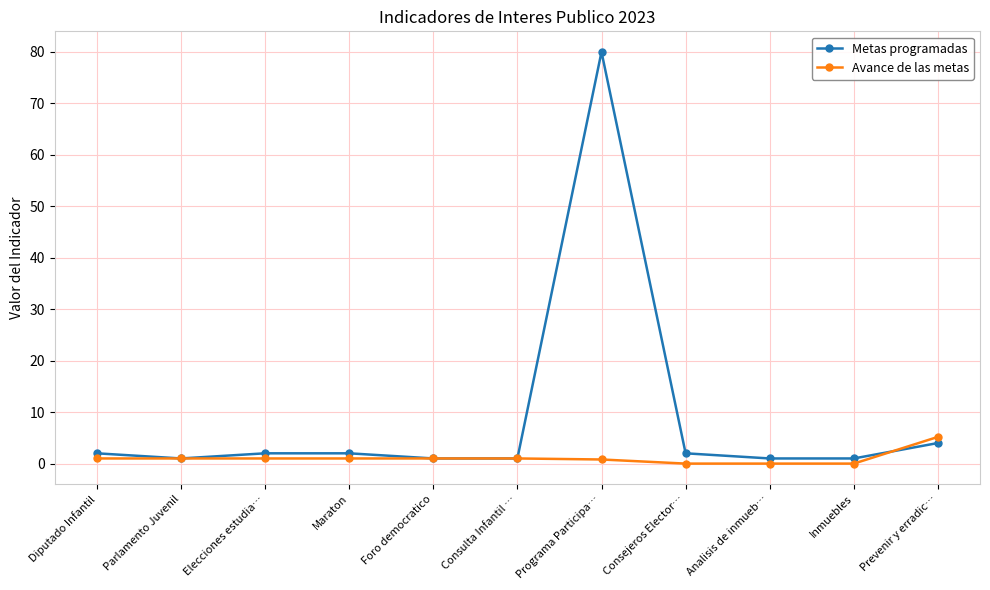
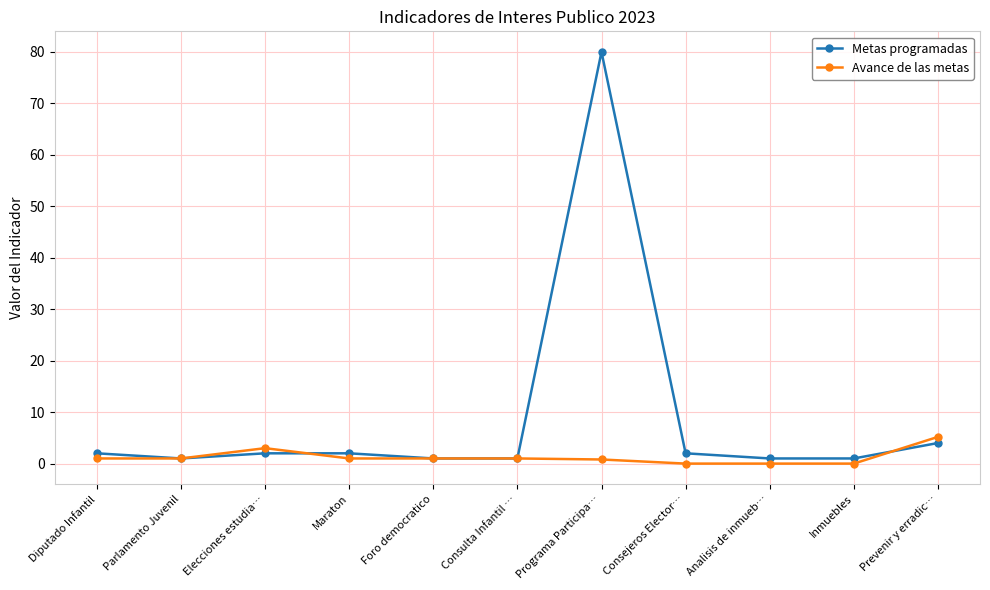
  {
    "Metas programadas": {
      "Diputado Infantil": 2,
      "Elecciones estudia…": 2,
      "Maraton": 2,
      "Programa Participa…": 80,
      "Consejeros Elector…": 2,
      "Analisis de inmueb…": 1,
      "Inmuebles": 1,
      "Prevenir y erradic…": 4
    },
    "Avance de las metas": {
      "Diputado Infantil": 1,
-     "Elecciones estudia…": 1,
+     "Elecciones estudia…": 3,
      "Maraton": 1,
      "Programa Participa…": 1,
      "Consejeros Elector…": 0,
      "Analisis de inmueb…": 0,
      "Inmuebles": 0,
      "Prevenir y erradic…": 5
    }
  }
